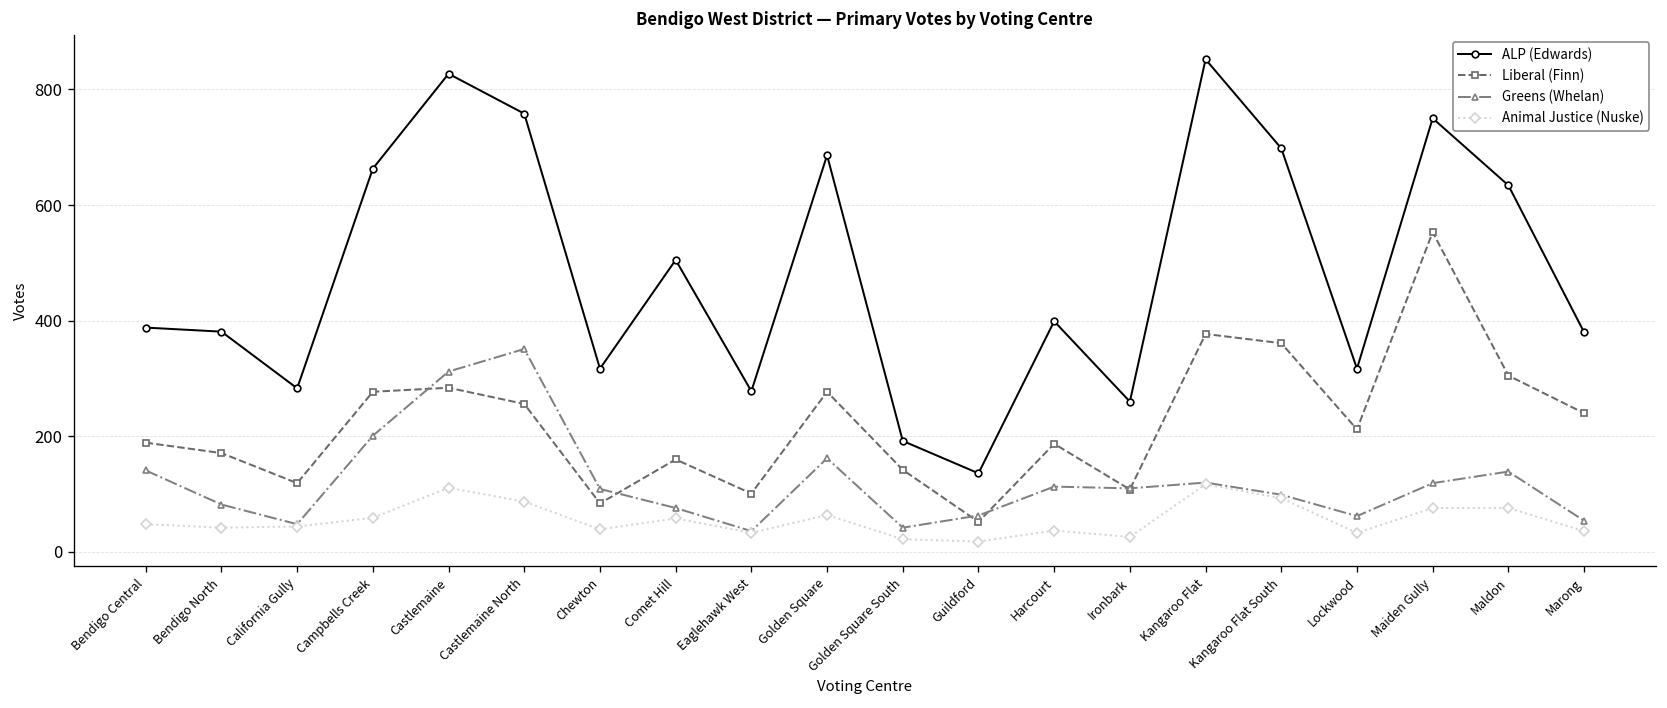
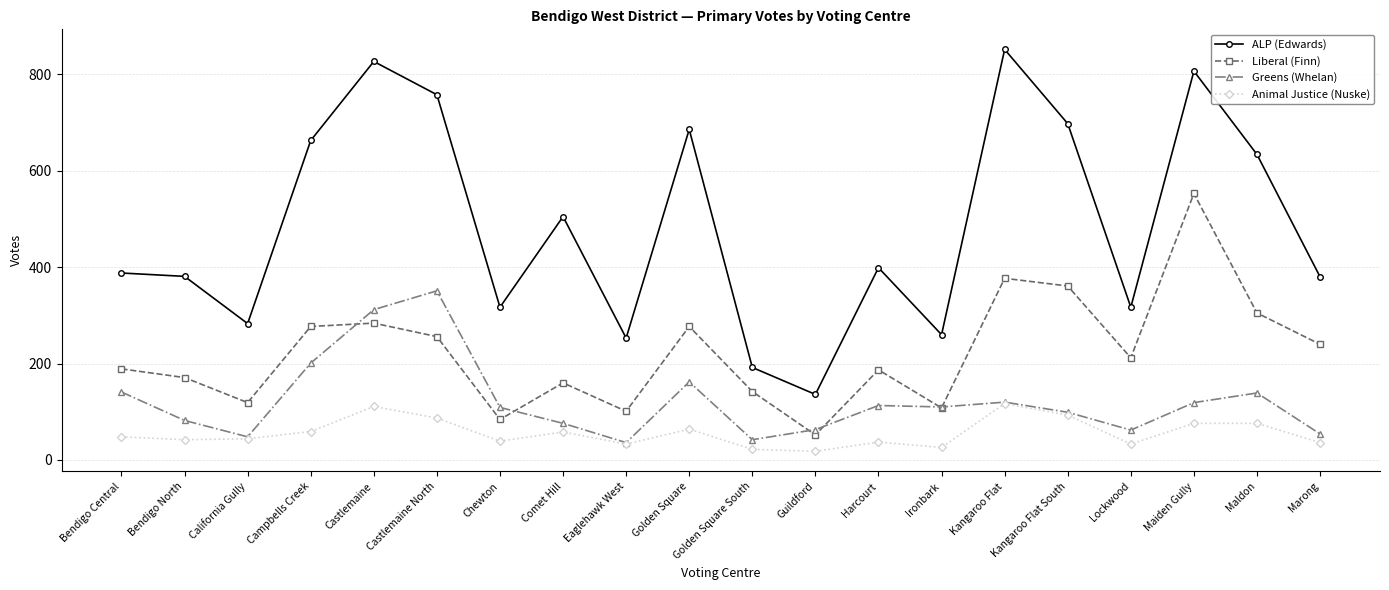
  {
    "ALP (Edwards)": {
      "Bendigo Central": 390,
      "Bendigo North": 380,
      "California Gully": 280,
      "Campbells Creek": 660,
      "Castlemaine": 830,
      "Castlemaine North": 760,
      "Chewton": 320,
      "Comet Hill": 510,
-     "Eaglehawk West": 280,
+     "Eaglehawk West": 250,
      "Golden Square": 690,
      "Golden Square South": 190,
      "Guildford": 140,
      "Harcourt": 400,
      "Ironbark": 260,
      "Kangaroo Flat": 850,
      "Kangaroo Flat South": 700,
      "Lockwood": 320,
-     "Maiden Gully": 750,
+     "Maiden Gully": 810,
      "Maldon": 630,
      "Marong": 380
    },
    "Animal Justice (Nuske)": {
      "Bendigo Central": 50,
      "Bendigo North": 40,
      "Campbells Creek": 60,
      "Castlemaine": 110,
      "Castlemaine North": 90,
      "Chewton": 40,
      "Comet Hill": 60,
      "Golden Square": 60,
      "Golden Square South": 20,
      "Guildford": 20,
      "Harcourt": 40,
      "Ironbark": 30,
      "Kangaroo Flat South": 90,
      "Lockwood": 30,
      "Maiden Gully": 80,
      "Maldon": 80,
      "Marong": 40
    }
  }
